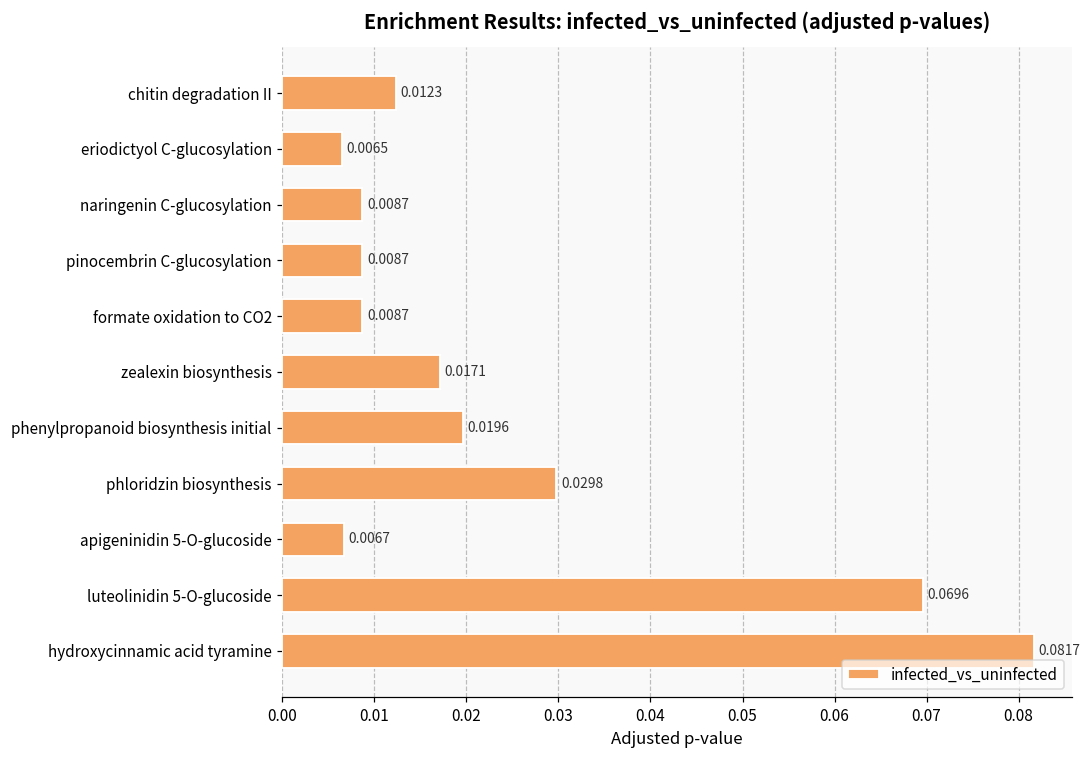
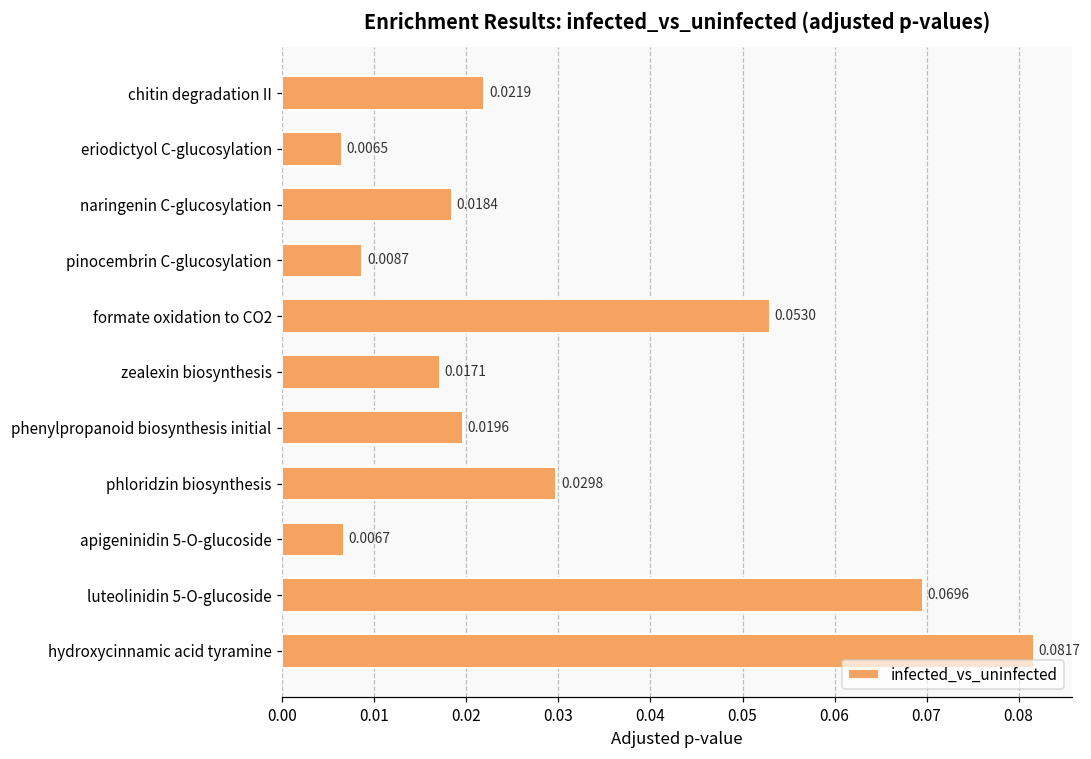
  {
-   "chitin degradation II": 0.0123,
+   "chitin degradation II": 0.0219,
    "eriodictyol C-glucosylation": 0.0065,
-   "naringenin C-glucosylation": 0.0087,
+   "naringenin C-glucosylation": 0.0184,
    "pinocembrin C-glucosylation": 0.0087,
-   "formate oxidation to CO2": 0.0087,
+   "formate oxidation to CO2": 0.0530,
    "zealexin biosynthesis": 0.0171,
    "phenylpropanoid biosynthesis initial": 0.0196,
    "phloridzin biosynthesis": 0.0298,
    "apigeninidin 5-O-glucoside": 0.0067,
    "luteolinidin 5-O-glucoside": 0.0696,
    "hydroxycinnamic acid tyramine": 0.0817
  }
